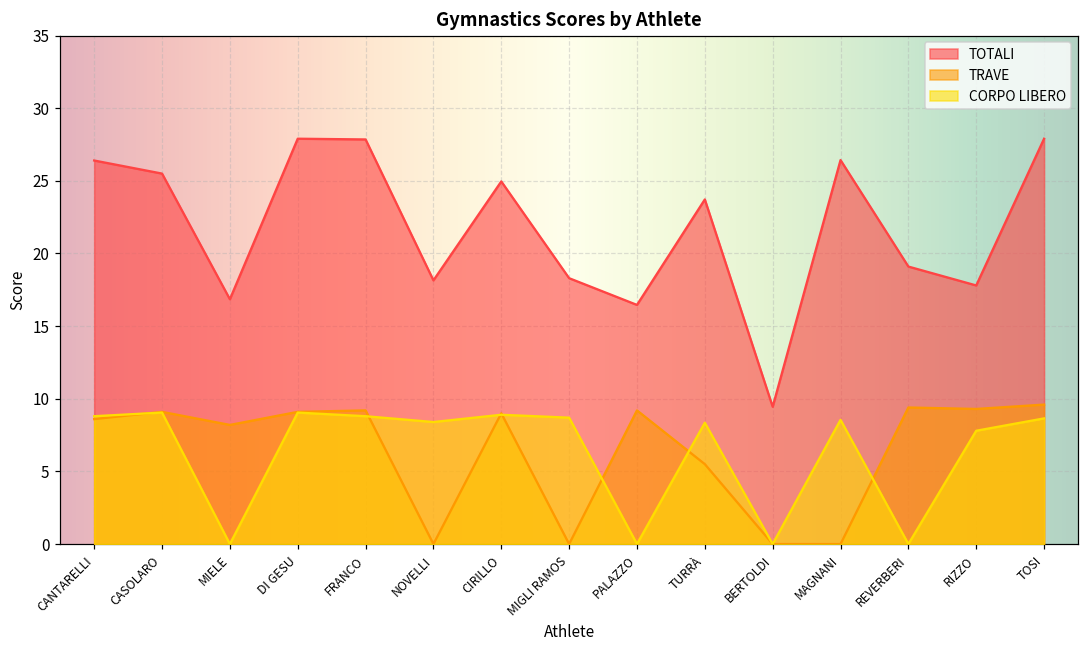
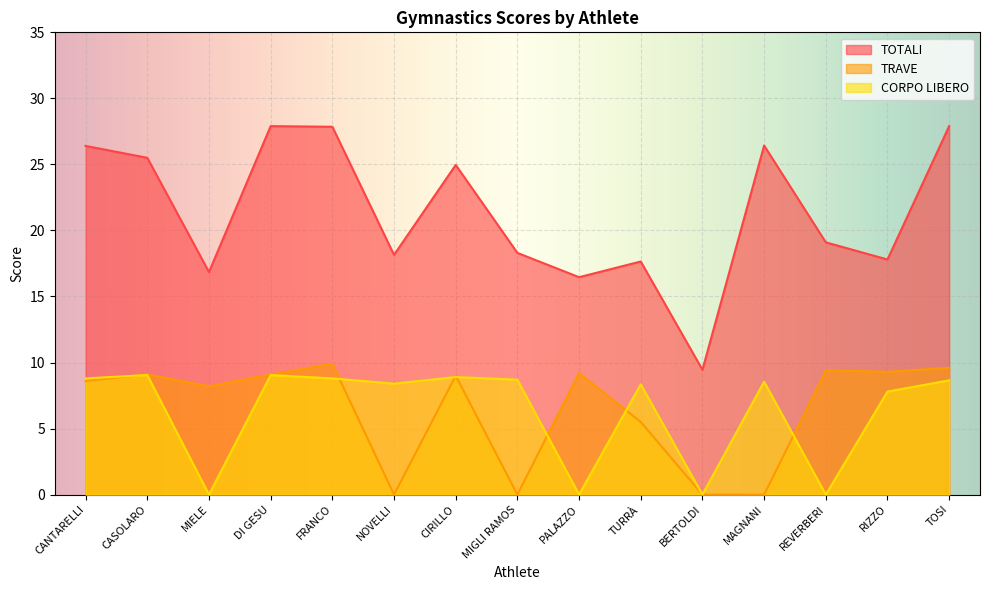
  {
    "TOTALI": {
      "CANTARELLI": 26.4,
      "CASOLARO": 25.5,
      "MIELE": 16.9,
      "DI GESU": 27.9,
      "FRANCO": 27.9,
      "NOVELLI": 18.2,
      "CIRILLO": 25.0,
      "MIGLI RAMOS": 18.3,
      "PALAZZO": 16.5,
-     "TURRÀ": 23.7,
+     "TURRÀ": 17.7,
      "BERTOLDI": 9.5,
      "MAGNANI": 26.4,
      "REVERBERI": 19.1,
      "RIZZO": 17.8,
      "TOSI": 27.9
    },
    "TRAVE": {
      "CANTARELLI": 8.6,
      "MIELE": 8.2,
-     "FRANCO": 9.2,
+     "FRANCO": 9.9,
      "NOVELLI": 0.0,
      "MIGLI RAMOS": 0.0,
      "PALAZZO": 9.2,
      "TURRÀ": 5.5,
      "MAGNANI": 0.0,
      "REVERBERI": 9.4,
      "RIZZO": 9.3,
      "TOSI": 9.6
    },
    "CORPO LIBERO": {
      "CANTARELLI": 8.8,
      "MIELE": 0.0,
      "FRANCO": 8.8,
      "NOVELLI": 8.4,
      "MIGLI RAMOS": 8.7,
      "PALAZZO": 0.0,
      "TURRÀ": 8.4,
      "MAGNANI": 8.6,
      "REVERBERI": 0.0,
      "RIZZO": 7.8,
      "TOSI": 8.7
    }
  }
